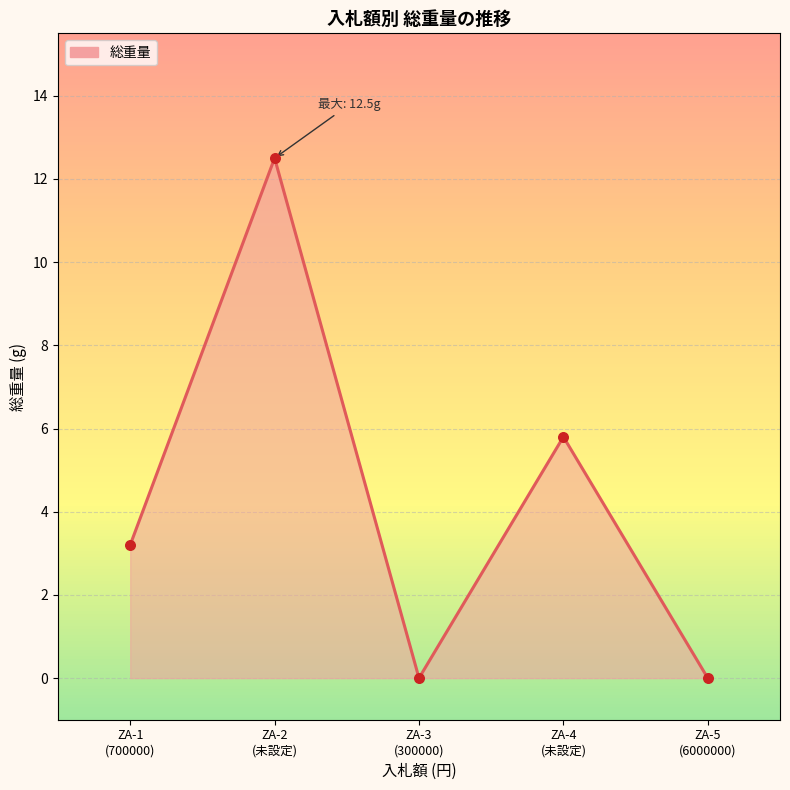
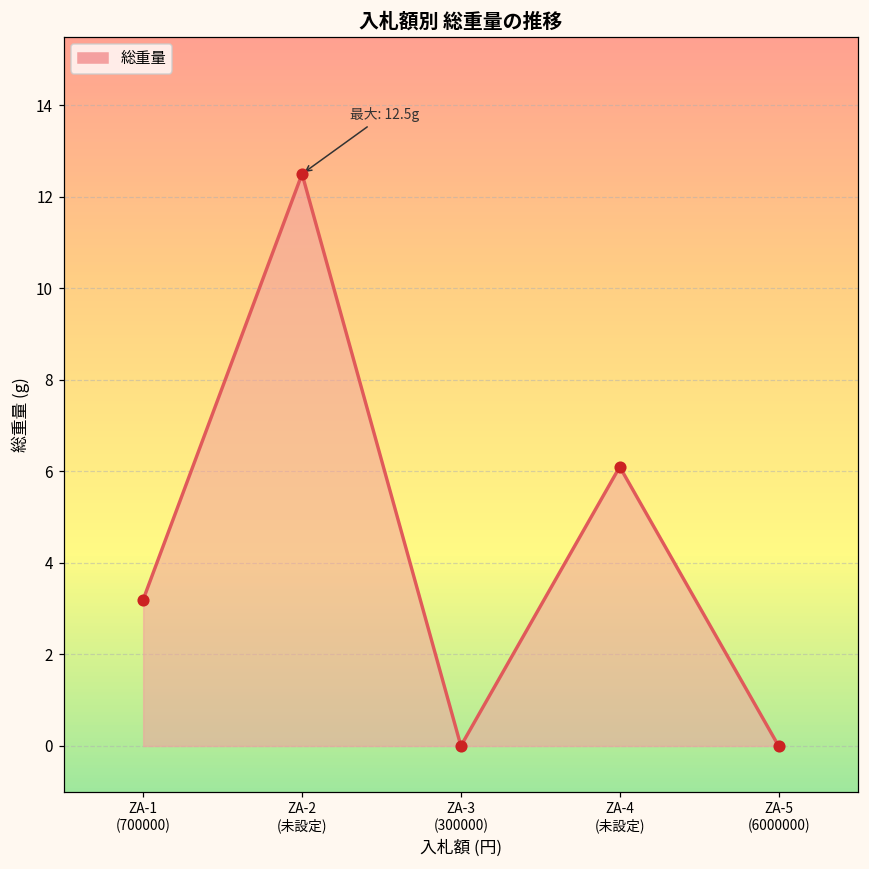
  {
    "ZA-1 (700000)": 3.2,
    "ZA-3 (300000)": 0.0,
-   "ZA-4 (未設定)": 5.8,
+   "ZA-4 (未設定)": 6.1,
    "ZA-5 (6000000)": 0.0
  }
